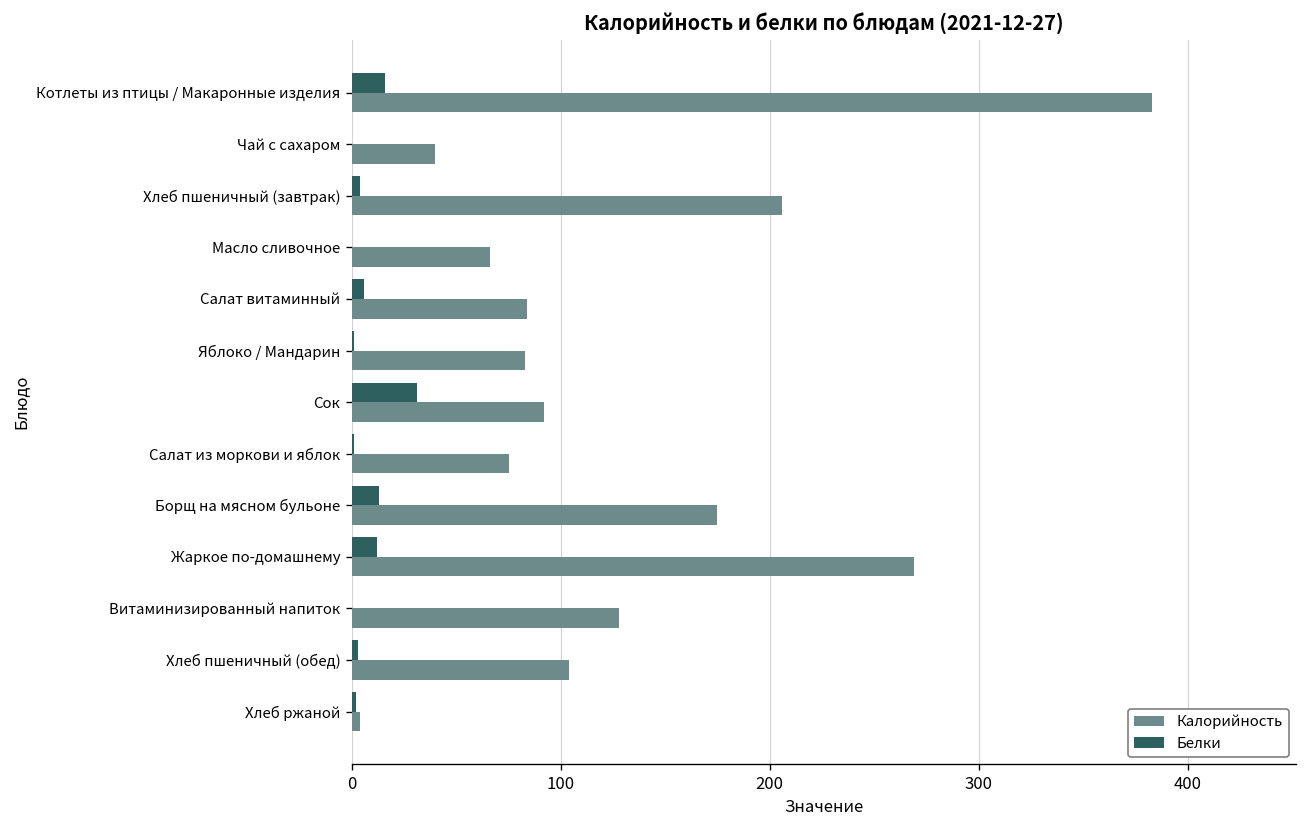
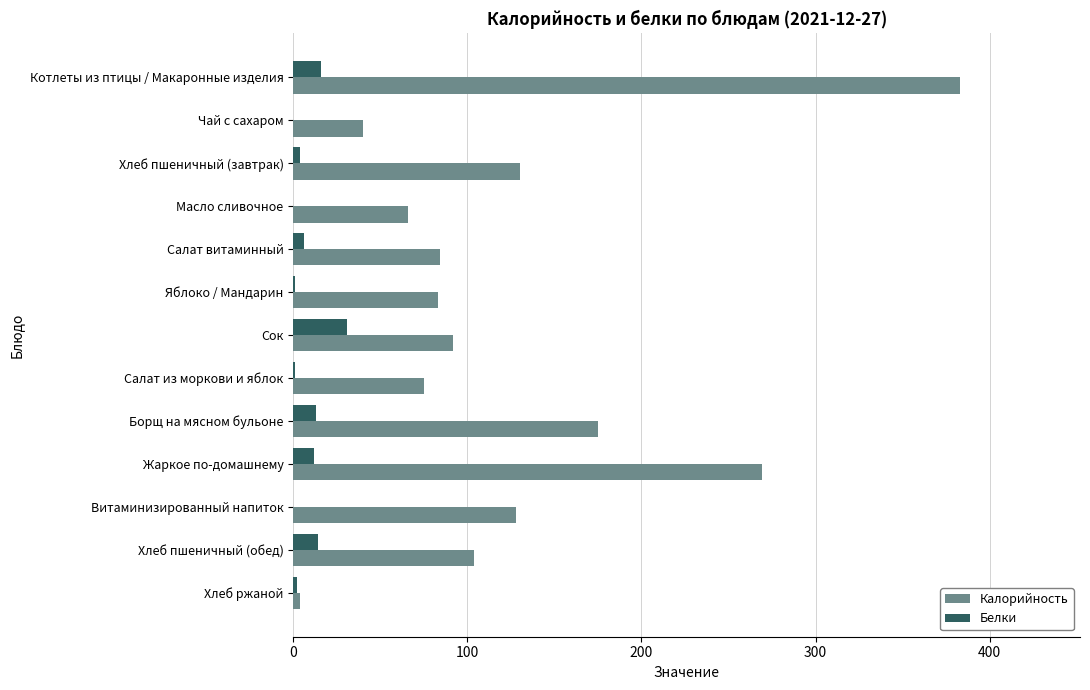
  {
    "Калорийность": {
      "Котлеты из птицы / Макаронные изделия": 383,
      "Чай с сахаром": 40,
-     "Хлеб пшеничный (завтрак)": 206,
+     "Хлеб пшеничный (завтрак)": 130,
      "Масло сливочное": 66,
      "Салат витаминный": 84,
      "Яблоко / Мандарин": 83,
      "Сок": 92,
      "Салат из моркови и яблок": 75,
      "Борщ на мясном бульоне": 175,
      "Жаркое по-домашнему": 269,
      "Витаминизированный напиток": 128,
      "Хлеб пшеничный (обед)": 104,
      "Хлеб ржаной": 4
    },
    "Белки": {
      "Котлеты из птицы / Макаронные изделия": 16,
      "Чай с сахаром": 0,
      "Хлеб пшеничный (завтрак)": 4,
      "Масло сливочное": 0,
      "Салат витаминный": 6,
      "Сок": 31,
      "Борщ на мясном бульоне": 13,
      "Жаркое по-домашнему": 12,
      "Витаминизированный напиток": 0,
-     "Хлеб пшеничный (обед)": 3,
+     "Хлеб пшеничный (обед)": 14,
      "Хлеб ржаной": 2
    }
  }
